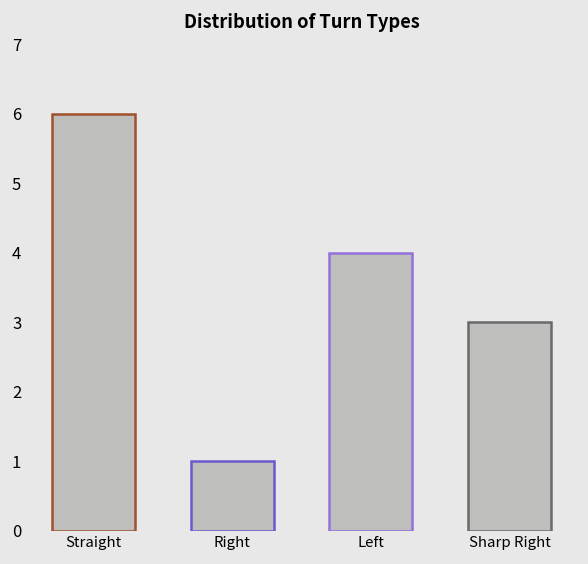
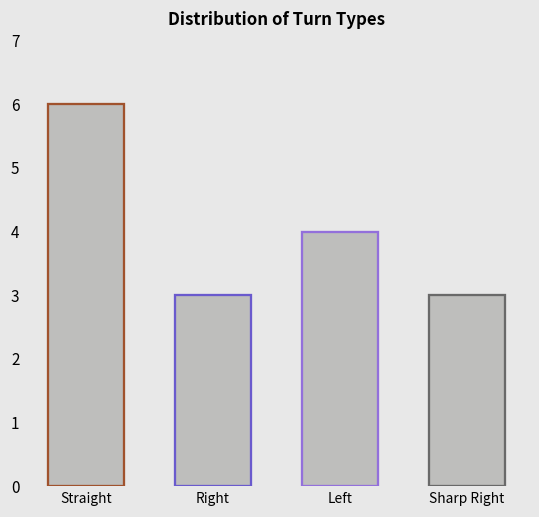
  {
    "Straight": 6,
-   "Right": 1,
+   "Right": 3,
    "Left": 4,
    "Sharp Right": 3
  }
